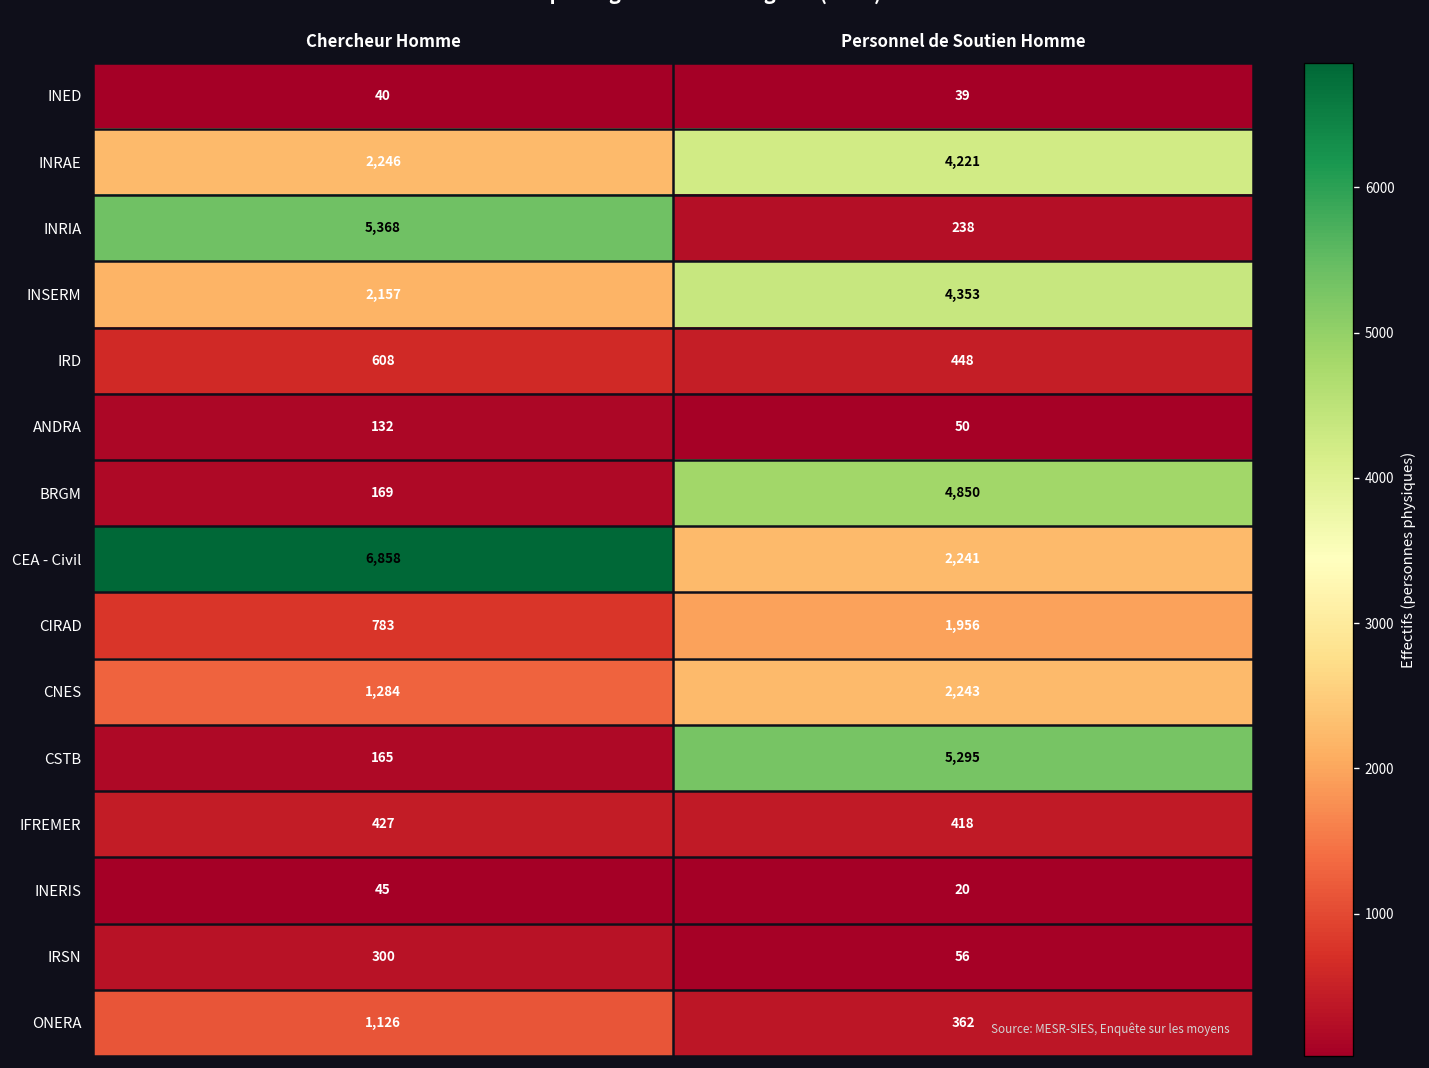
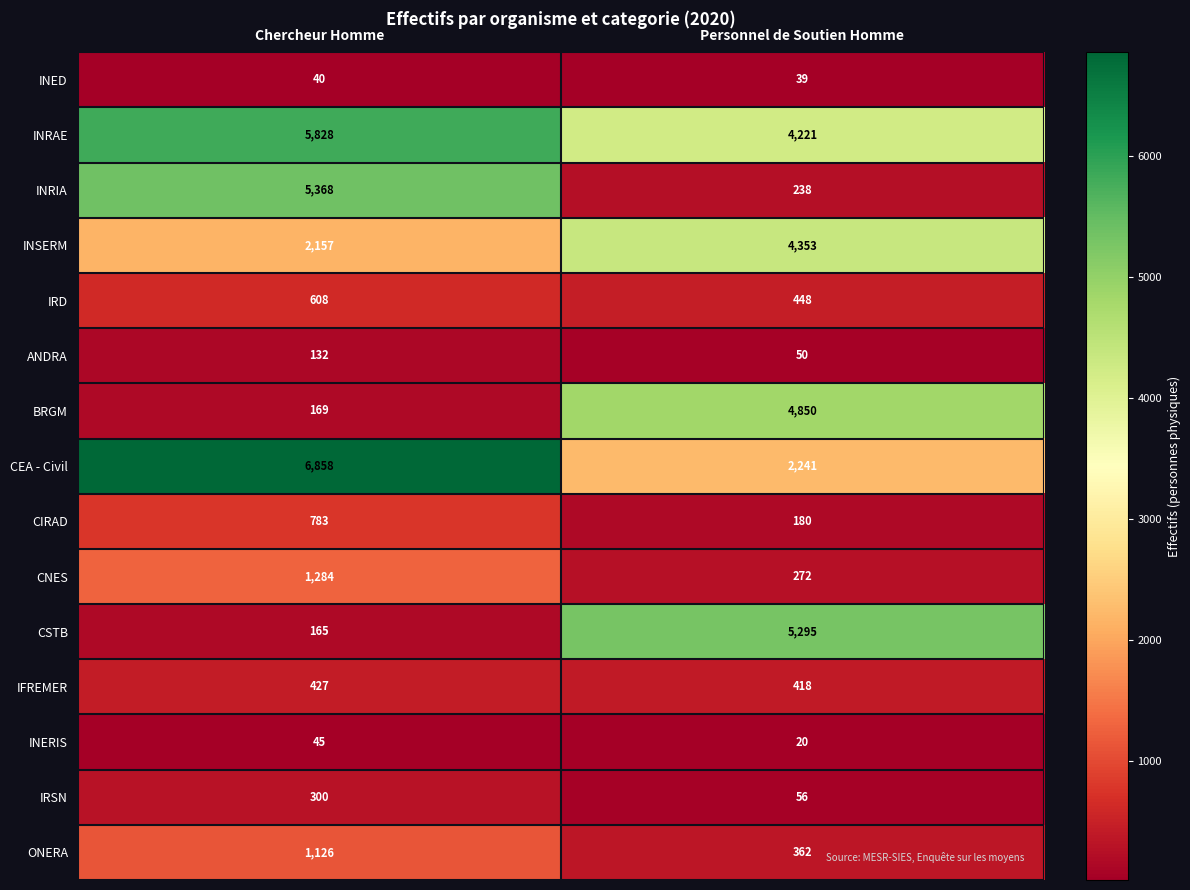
  {
    "INED": {
      "Chercheur Homme": "40",
      "Personnel de Soutien Homme": "39"
    },
    "INRAE": {
-     "Chercheur Homme": "2,246",
+     "Chercheur Homme": "5,828",
      "Personnel de Soutien Homme": "4,221"
    },
    "INRIA": {
      "Chercheur Homme": "5,368",
      "Personnel de Soutien Homme": "238"
    },
    "INSERM": {
      "Chercheur Homme": "2,157",
      "Personnel de Soutien Homme": "4,353"
    },
    "IRD": {
      "Chercheur Homme": "608",
      "Personnel de Soutien Homme": "448"
    },
    "ANDRA": {
      "Chercheur Homme": "132",
      "Personnel de Soutien Homme": "50"
    },
    "BRGM": {
      "Chercheur Homme": "169",
      "Personnel de Soutien Homme": "4,850"
    },
    "CEA - Civil": {
      "Chercheur Homme": "6,858",
      "Personnel de Soutien Homme": "2,241"
    },
    "CIRAD": {
      "Chercheur Homme": "783",
-     "Personnel de Soutien Homme": "1,956"
+     "Personnel de Soutien Homme": "180"
    },
    "CNES": {
      "Chercheur Homme": "1,284",
-     "Personnel de Soutien Homme": "2,243"
+     "Personnel de Soutien Homme": "272"
    },
    "CSTB": {
      "Chercheur Homme": "165",
      "Personnel de Soutien Homme": "5,295"
    },
    "IFREMER": {
      "Chercheur Homme": "427",
      "Personnel de Soutien Homme": "418"
    },
    "INERIS": {
      "Chercheur Homme": "45",
      "Personnel de Soutien Homme": "20"
    },
    "IRSN": {
      "Chercheur Homme": "300",
      "Personnel de Soutien Homme": "56"
    },
    "ONERA": {
      "Chercheur Homme": "1,126"
    }
  }
